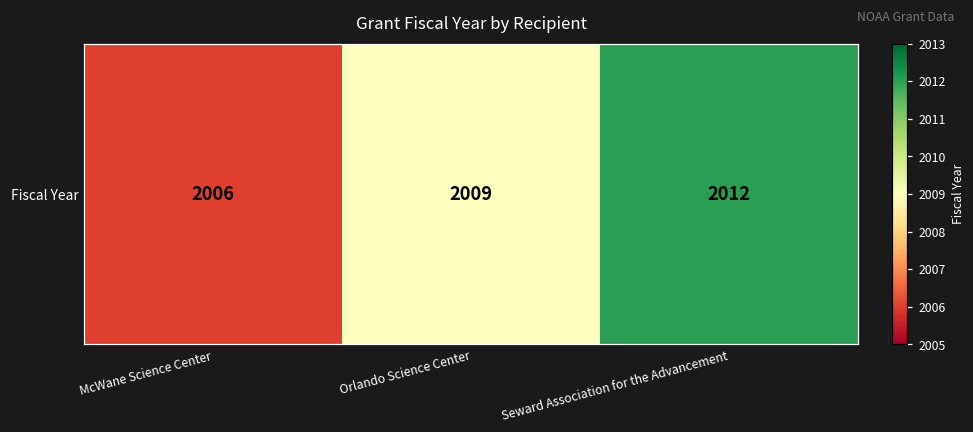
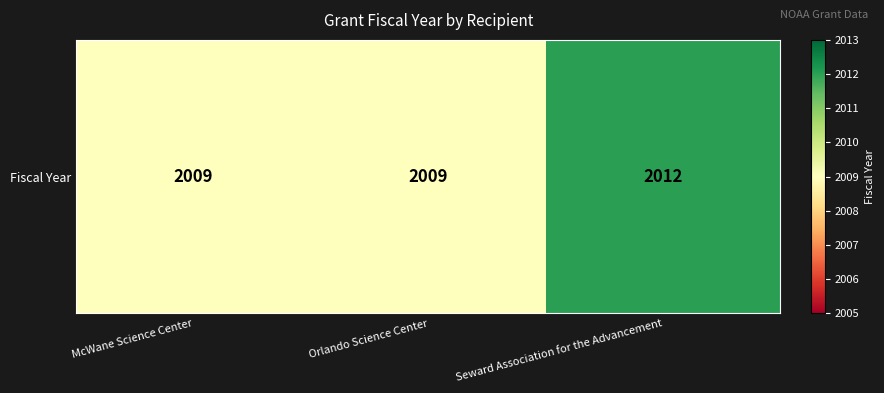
  {
    "Fiscal Year": {
-     "McWane Science Center": 2006,
+     "McWane Science Center": 2009,
      "Orlando Science Center": 2009,
      "Seward Association for the Advancement": 2012
    }
  }
